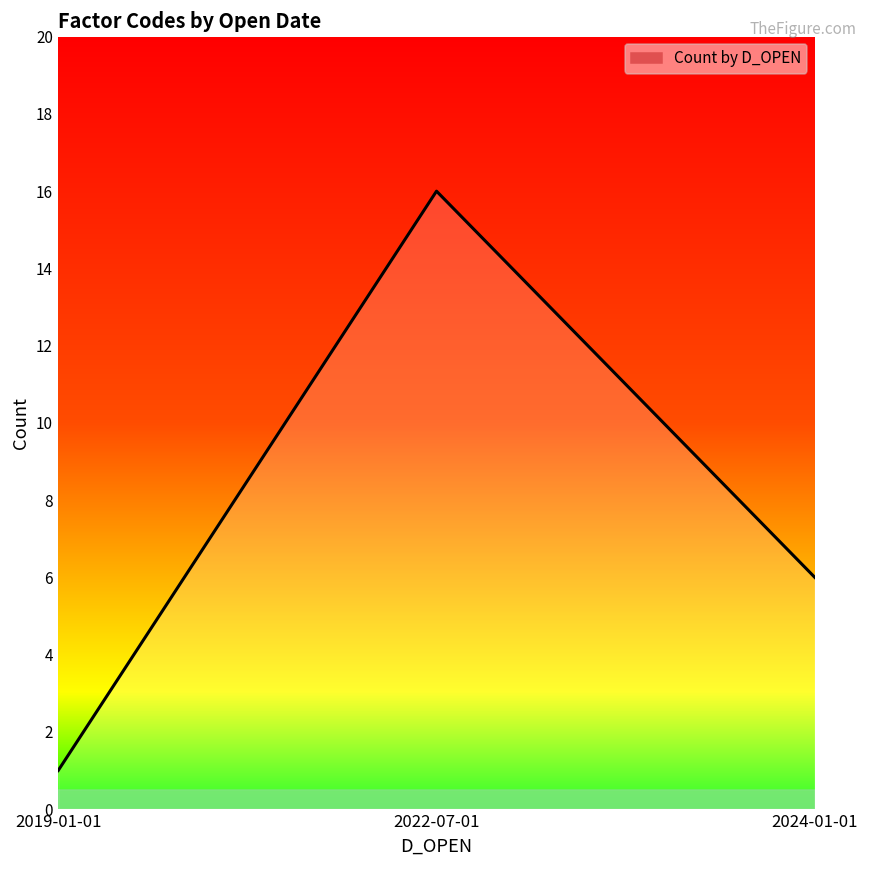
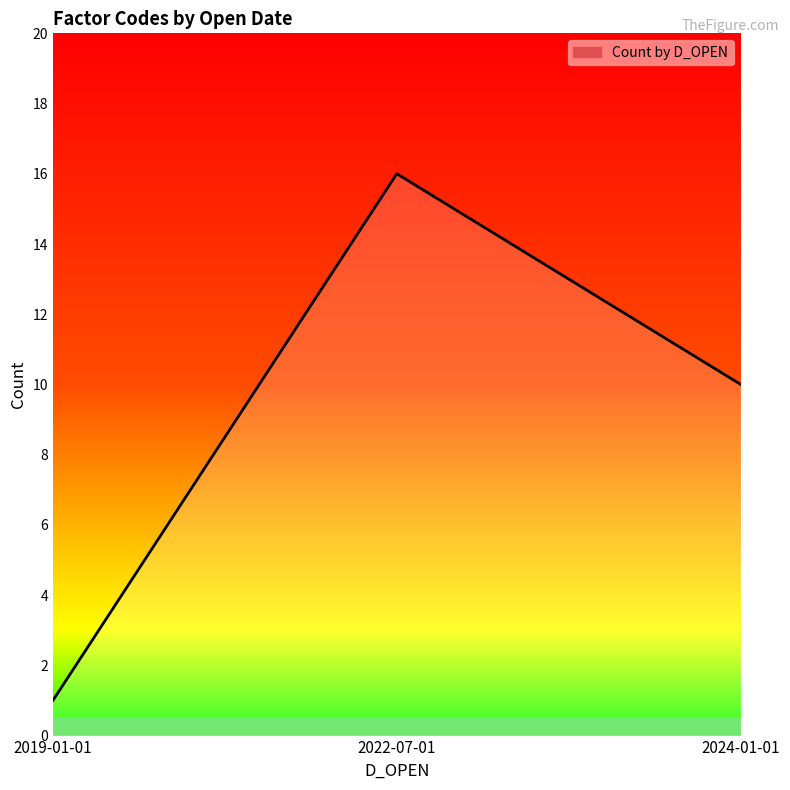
  {
    "2019-01-01": 1,
    "2022-07-01": 16,
-   "2024-01-01": 6
+   "2024-01-01": 10
  }
